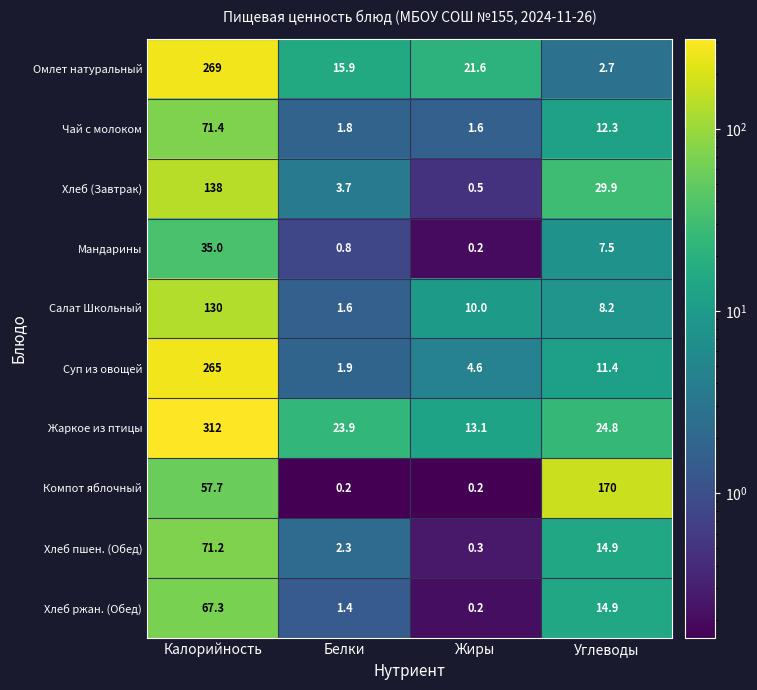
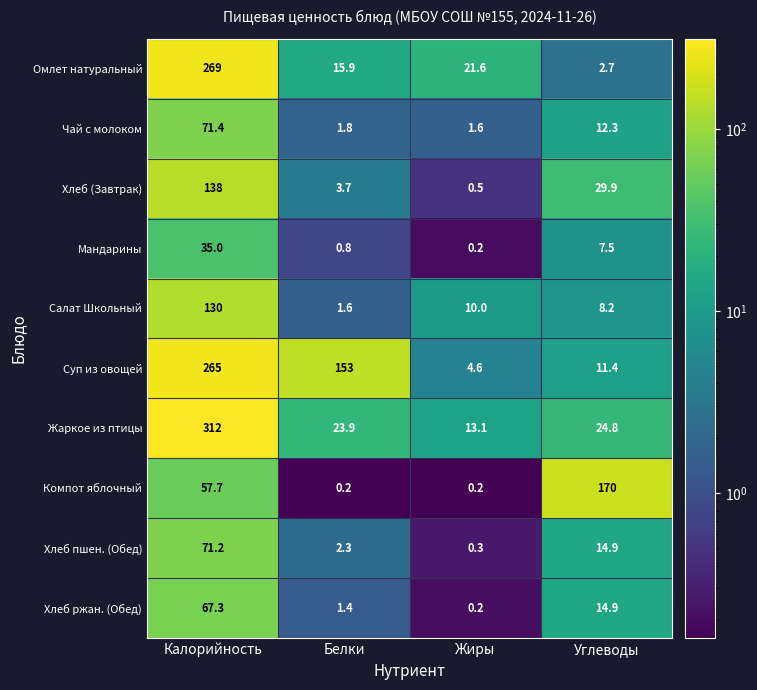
  {
    "Омлет натуральный": {
      "Калорийность": 269,
      "Белки": 15.9,
      "Жиры": 21.6,
      "Углеводы": 2.7
    },
    "Чай с молоком": {
      "Калорийность": 71.4,
      "Белки": 1.8,
      "Жиры": 1.6,
      "Углеводы": 12.3
    },
    "Хлеб (Завтрак)": {
      "Калорийность": 138,
      "Белки": 3.7,
      "Жиры": 0.5,
      "Углеводы": 29.9
    },
    "Мандарины": {
      "Калорийность": 35.0,
      "Белки": 0.8,
      "Жиры": 0.2,
      "Углеводы": 7.5
    },
    "Салат Школьный": {
      "Калорийность": 130,
      "Белки": 1.6,
      "Жиры": 10.0,
      "Углеводы": 8.2
    },
    "Суп из овощей": {
      "Калорийность": 265,
-     "Белки": 1.9,
+     "Белки": 153,
      "Жиры": 4.6,
      "Углеводы": 11.4
    },
    "Жаркое из птицы": {
      "Калорийность": 312,
      "Белки": 23.9,
      "Жиры": 13.1,
      "Углеводы": 24.8
    },
    "Компот яблочный": {
      "Калорийность": 57.7,
      "Белки": 0.2,
      "Жиры": 0.2,
      "Углеводы": 170
    },
    "Хлеб пшен. (Обед)": {
      "Калорийность": 71.2,
      "Белки": 2.3,
      "Жиры": 0.3,
      "Углеводы": 14.9
    },
    "Хлеб ржан. (Обед)": {
      "Калорийность": 67.3,
      "Белки": 1.4,
      "Жиры": 0.2,
      "Углеводы": 14.9
    }
  }
